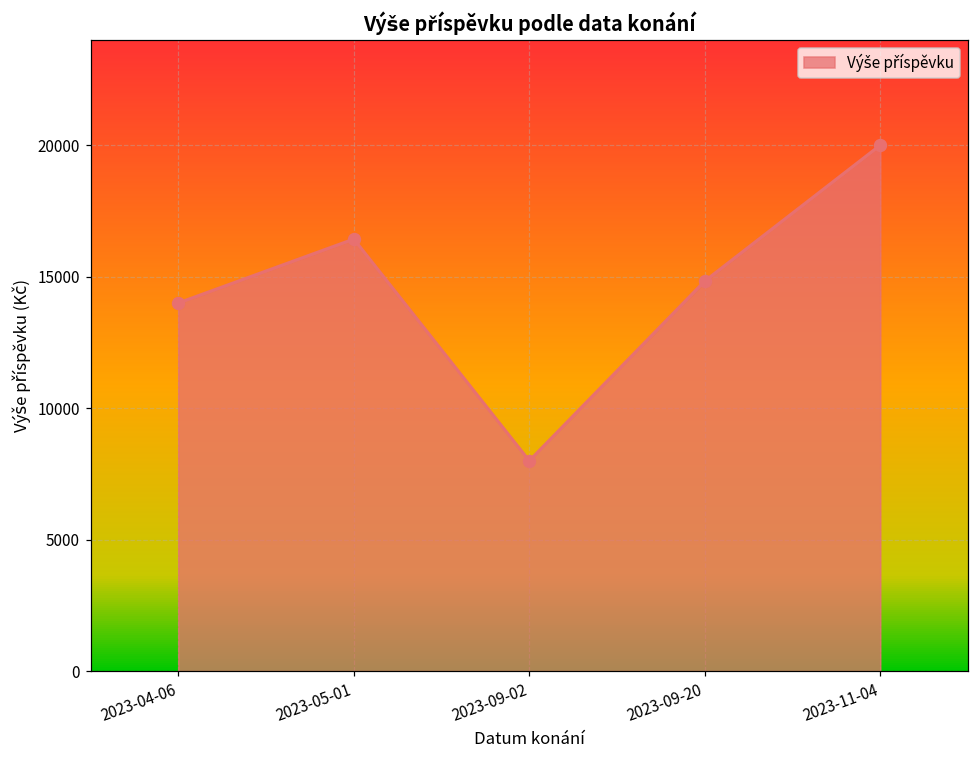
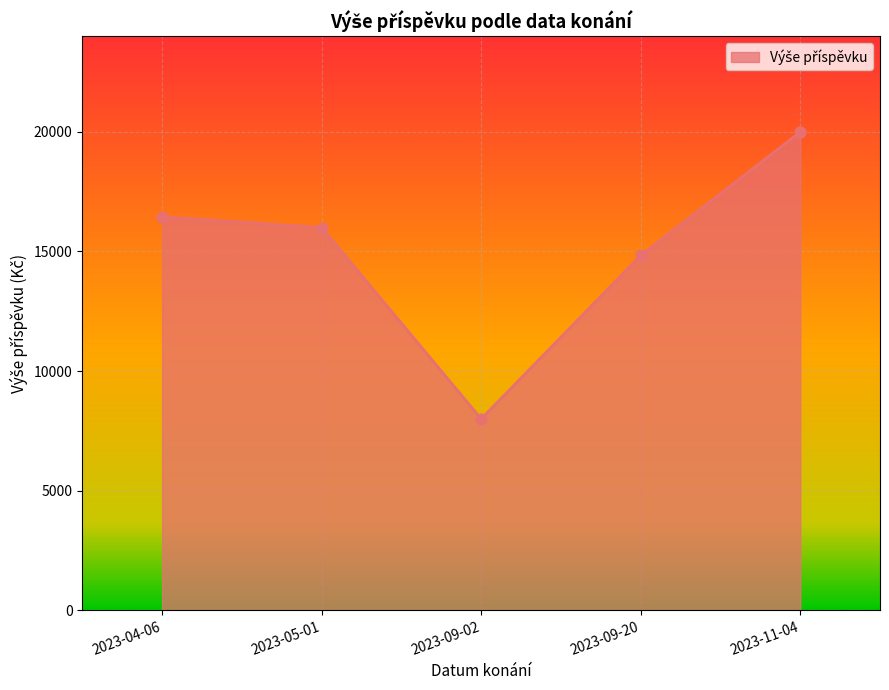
  {
-   "2023-04-06": 14000,
-   "2023-05-01": 16400,
+   "2023-04-06": 16500,
+   "2023-05-01": 16000,
    "2023-09-02": 8000,
    "2023-09-20": 14800,
    "2023-11-04": 20000
  }
